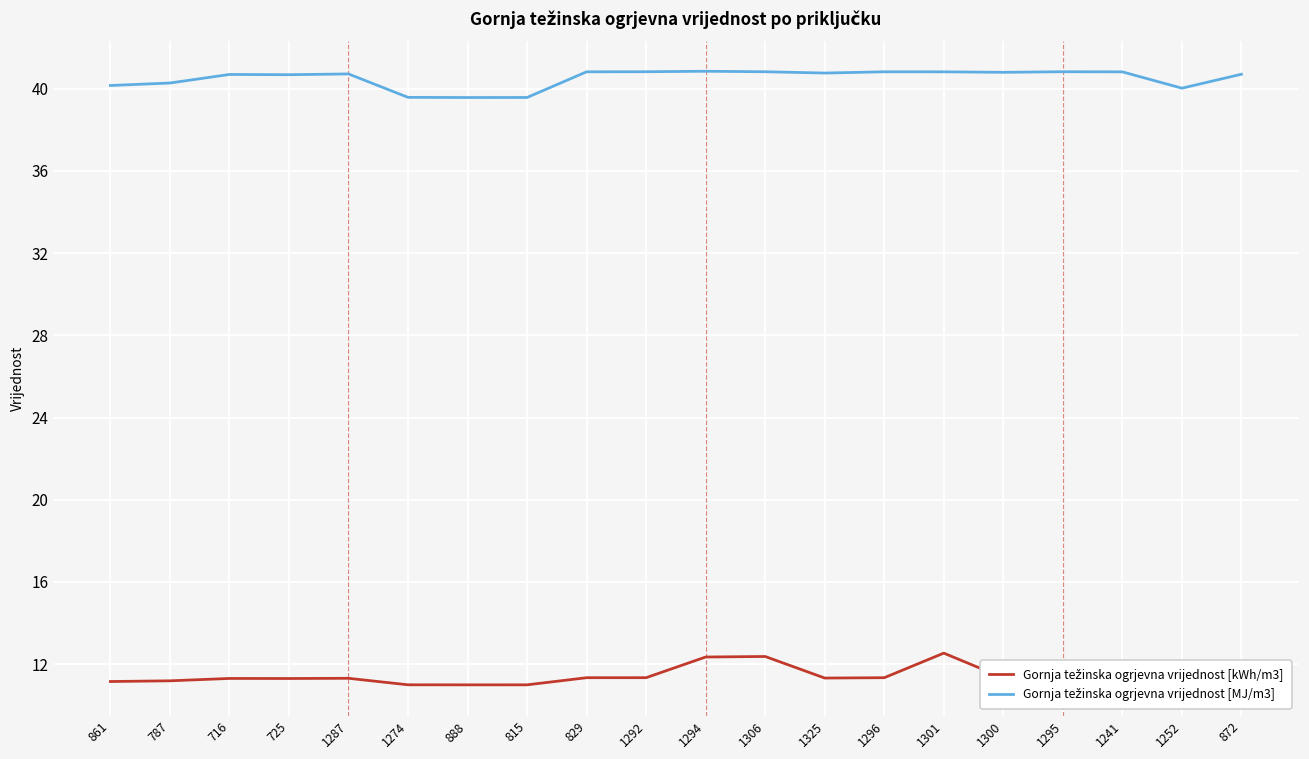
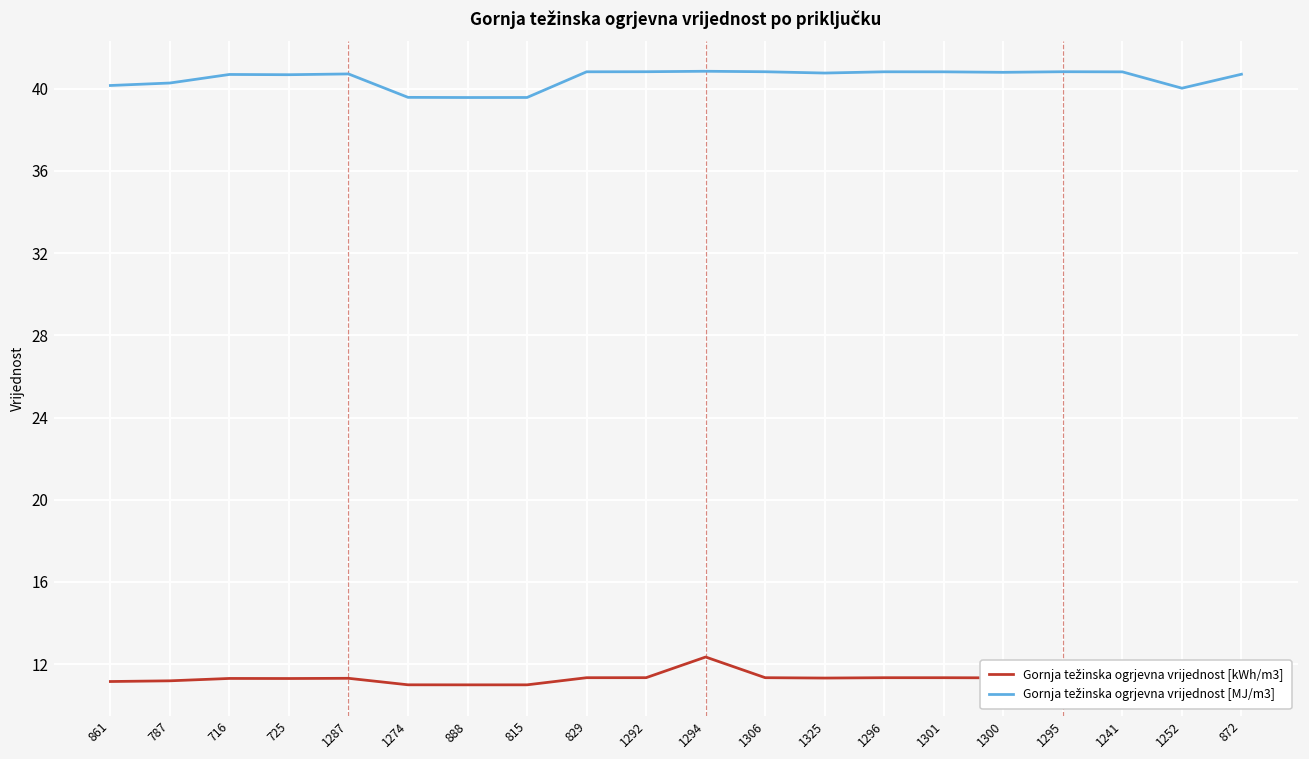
  {
    "Gornja težinska ogrjevna vrijednost [kWh/m3]": {
      "861": 11.2,
      "787": 11.2,
      "716": 11.3,
      "725": 11.3,
      "1287": 11.3,
      "1274": 11.0,
      "888": 11.0,
      "815": 11.0,
      "829": 11.3,
      "1292": 11.3,
      "1294": 12.3,
-     "1306": 12.4,
+     "1306": 11.3,
      "1325": 11.3,
      "1296": 11.3,
-     "1301": 12.5
+     "1301": 11.3
    },
    "Gornja težinska ogrjevna vrijednost [MJ/m3]": {
      "861": 40.2,
      "787": 40.3,
      "716": 40.7,
      "725": 40.7,
      "1287": 40.7,
      "1274": 39.6,
      "888": 39.6,
      "815": 39.6,
      "829": 40.8,
      "1292": 40.8,
      "1294": 40.9,
      "1306": 40.8,
      "1325": 40.8,
      "1296": 40.8,
      "1301": 40.8,
      "1300": 40.8,
      "1295": 40.8,
      "1241": 40.8,
      "1252": 40.0,
      "872": 40.7
    }
  }
